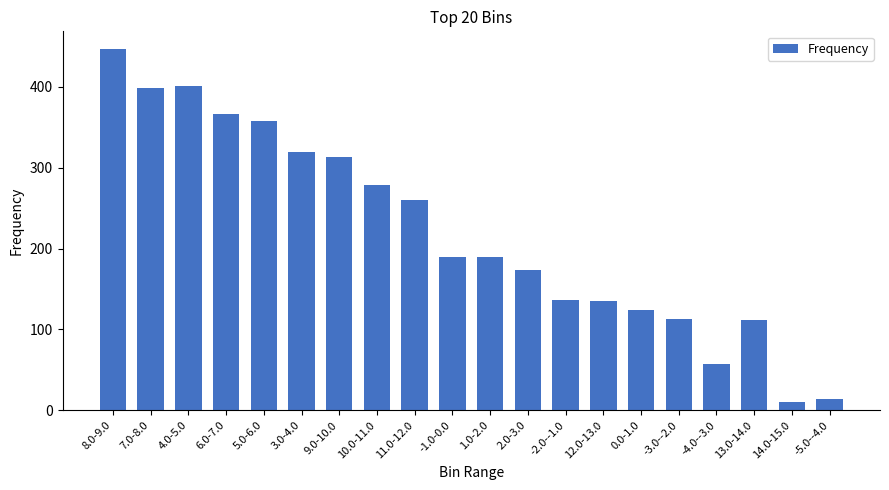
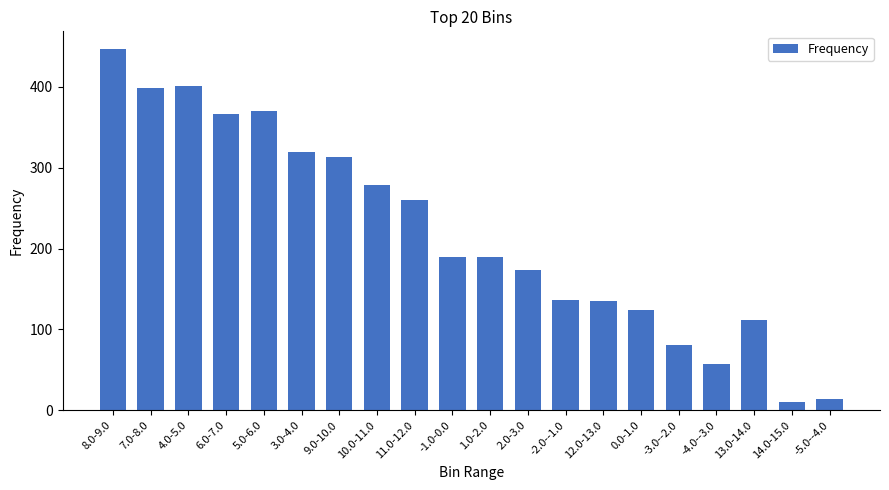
  {
    "8.0-9.0": 450,
    "7.0-8.0": 400,
    "4.0-5.0": 400,
    "6.0-7.0": 370,
-   "5.0-6.0": 360,
+   "5.0-6.0": 370,
    "3.0-4.0": 320,
    "9.0-10.0": 310,
    "10.0-11.0": 280,
    "11.0-12.0": 260,
    "-1.0-0.0": 190,
    "1.0-2.0": 190,
    "2.0-3.0": 170,
    "-2.0--1.0": 140,
    "12.0-13.0": 140,
    "0.0-1.0": 120,
-   "-3.0--2.0": 110,
+   "-3.0--2.0": 80,
    "-4.0--3.0": 60,
    "13.0-14.0": 110,
    "14.0-15.0": 10,
    "-5.0--4.0": 10
  }
